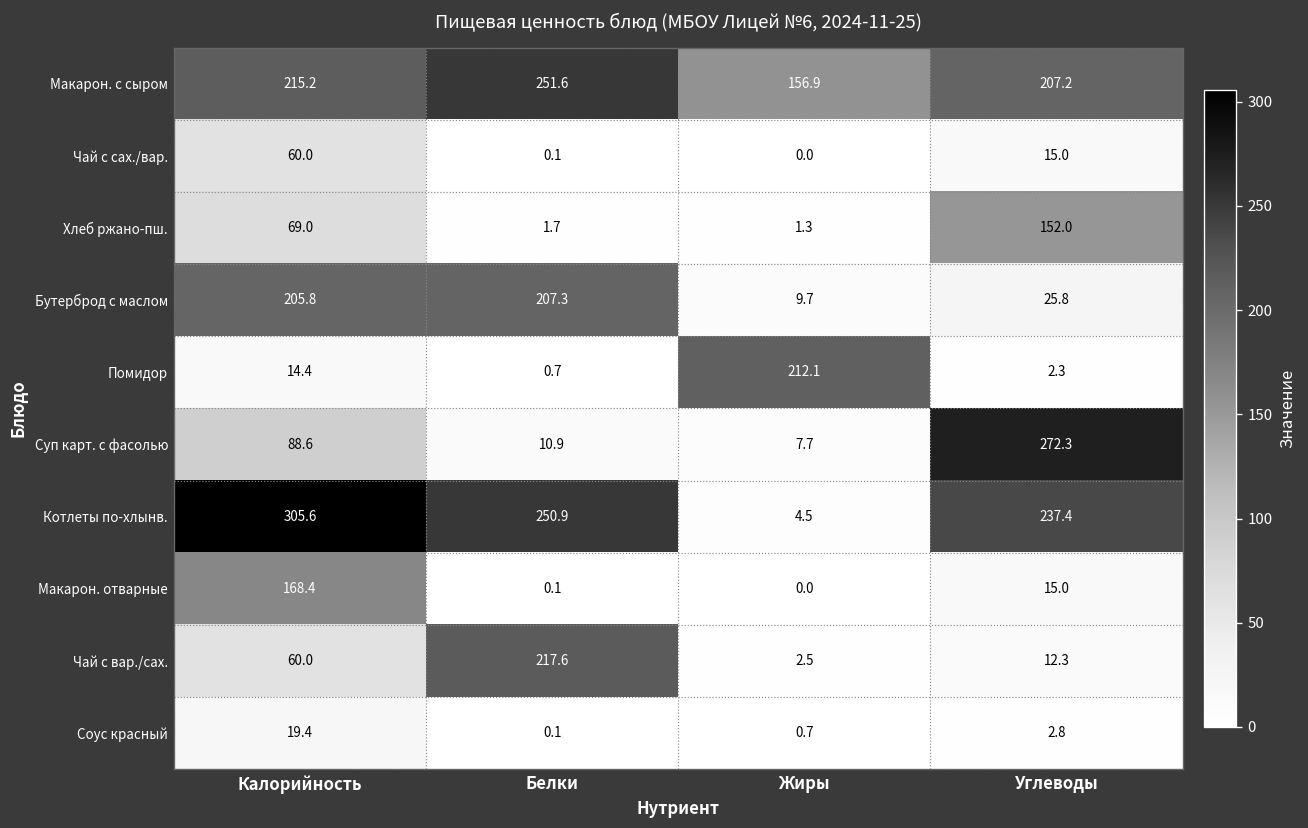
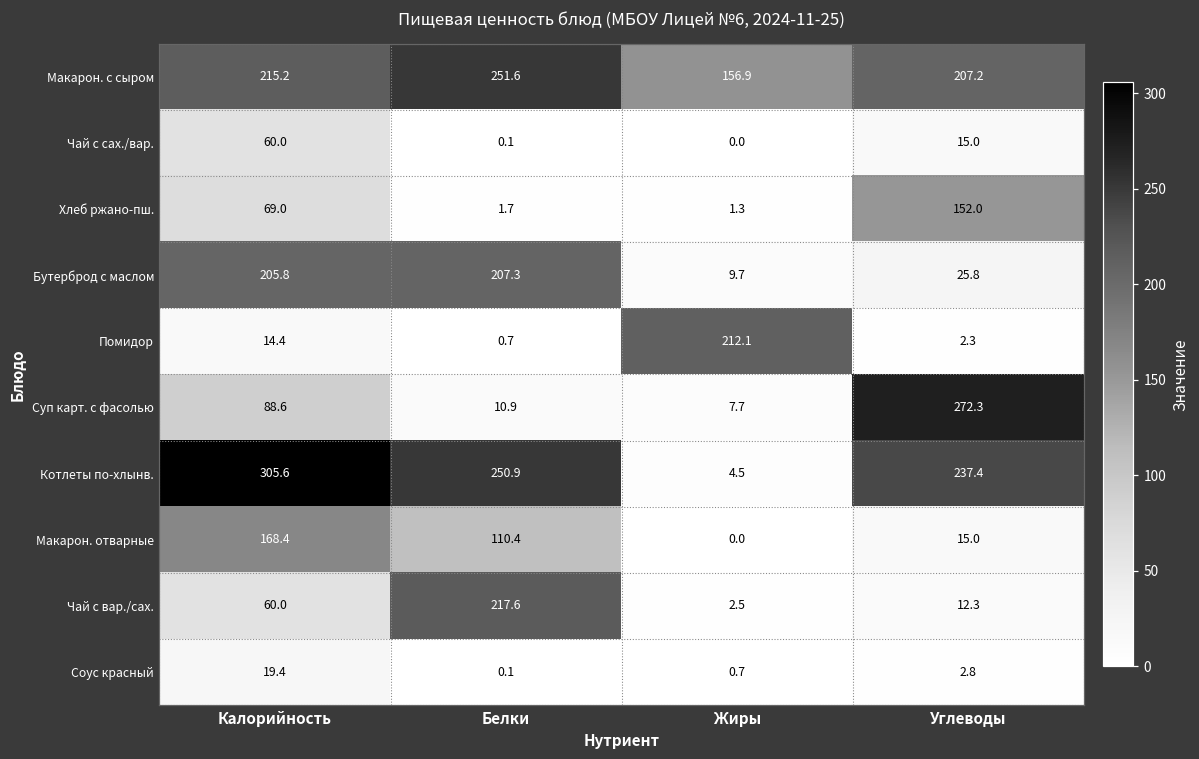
  {
    "Макарон. с сыром": {
      "Калорийность": 215.2,
      "Белки": 251.6,
      "Жиры": 156.9,
      "Углеводы": 207.2
    },
    "Чай с сах./вар.": {
      "Калорийность": 60.0,
      "Белки": 0.1,
      "Жиры": 0.0,
      "Углеводы": 15.0
    },
    "Хлеб ржано-пш.": {
      "Калорийность": 69.0,
      "Белки": 1.7,
      "Жиры": 1.3,
      "Углеводы": 152.0
    },
    "Бутерброд с маслом": {
      "Калорийность": 205.8,
      "Белки": 207.3,
      "Жиры": 9.7,
      "Углеводы": 25.8
    },
    "Помидор": {
      "Калорийность": 14.4,
      "Белки": 0.7,
      "Жиры": 212.1,
      "Углеводы": 2.3
    },
    "Суп карт. с фасолью": {
      "Калорийность": 88.6,
      "Белки": 10.9,
      "Жиры": 7.7,
      "Углеводы": 272.3
    },
    "Котлеты по-хлынв.": {
      "Калорийность": 305.6,
      "Белки": 250.9,
      "Жиры": 4.5,
      "Углеводы": 237.4
    },
    "Макарон. отварные": {
      "Калорийность": 168.4,
-     "Белки": 0.1,
+     "Белки": 110.4,
      "Жиры": 0.0,
      "Углеводы": 15.0
    },
    "Чай с вар./сах.": {
      "Калорийность": 60.0,
      "Белки": 217.6,
      "Жиры": 2.5,
      "Углеводы": 12.3
    },
    "Соус красный": {
      "Калорийность": 19.4,
      "Белки": 0.1,
      "Жиры": 0.7,
      "Углеводы": 2.8
    }
  }
